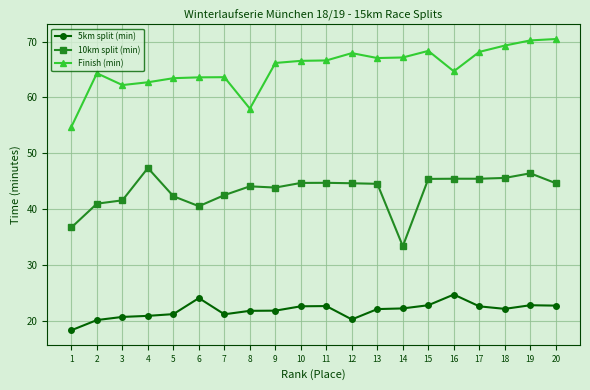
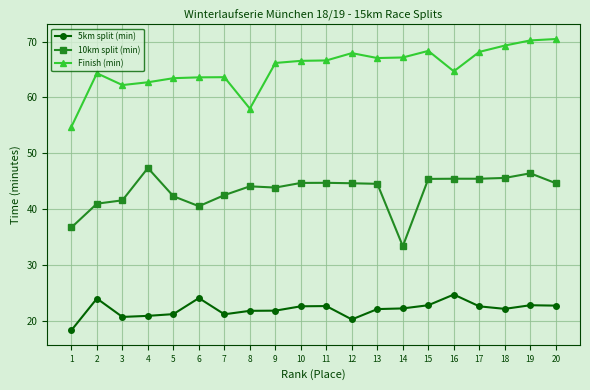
  {
    "5km split (min)": {
      "1": 18,
-     "2": 20,
+     "2": 24,
      "3": 21,
      "4": 21,
      "5": 21,
      "6": 24,
      "7": 21,
      "8": 22,
      "9": 22,
      "10": 23,
      "11": 23,
      "12": 20,
      "13": 22,
      "14": 22,
      "15": 23,
      "16": 25,
      "17": 23,
      "18": 22,
      "19": 23,
      "20": 23
    },
    "10km split (min)": {
      "1": 37,
      "2": 41,
      "3": 42,
      "4": 47,
      "5": 42,
      "6": 41,
      "7": 43,
      "8": 44,
      "9": 44,
      "10": 45,
      "11": 45,
      "12": 45,
      "13": 45,
      "14": 33,
      "15": 45,
      "16": 45,
      "17": 45,
      "18": 46,
      "19": 46,
      "20": 45
    },
    "Finish (min)": {
      "1": 55,
      "2": 64,
      "3": 62,
      "4": 63,
      "5": 63,
      "6": 64,
      "7": 64,
      "8": 58,
      "9": 66,
      "10": 67,
      "11": 67,
      "12": 68,
      "13": 67,
      "14": 67,
      "15": 68,
      "16": 65,
      "17": 68,
      "18": 69,
      "19": 70,
      "20": 70
    }
  }
